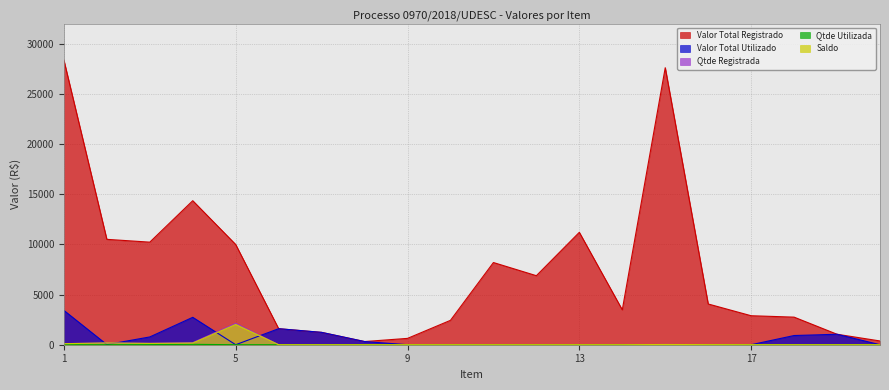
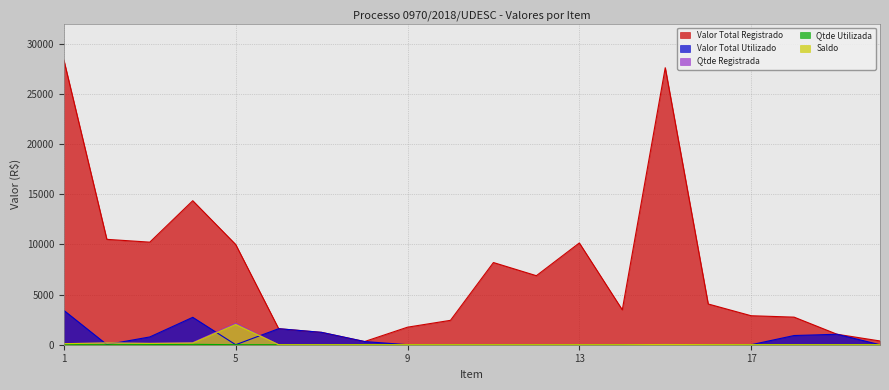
  {
    "Valor Total Registrado": {
      "1": 28400,
      "5": 10000,
-     "9": 600,
-     "13": 11200,
+     "9": 1700,
+     "13": 10100,
      "17": 2900
    },
    "Valor Total Utilizado": {
      "1": 3400
    }
  }
